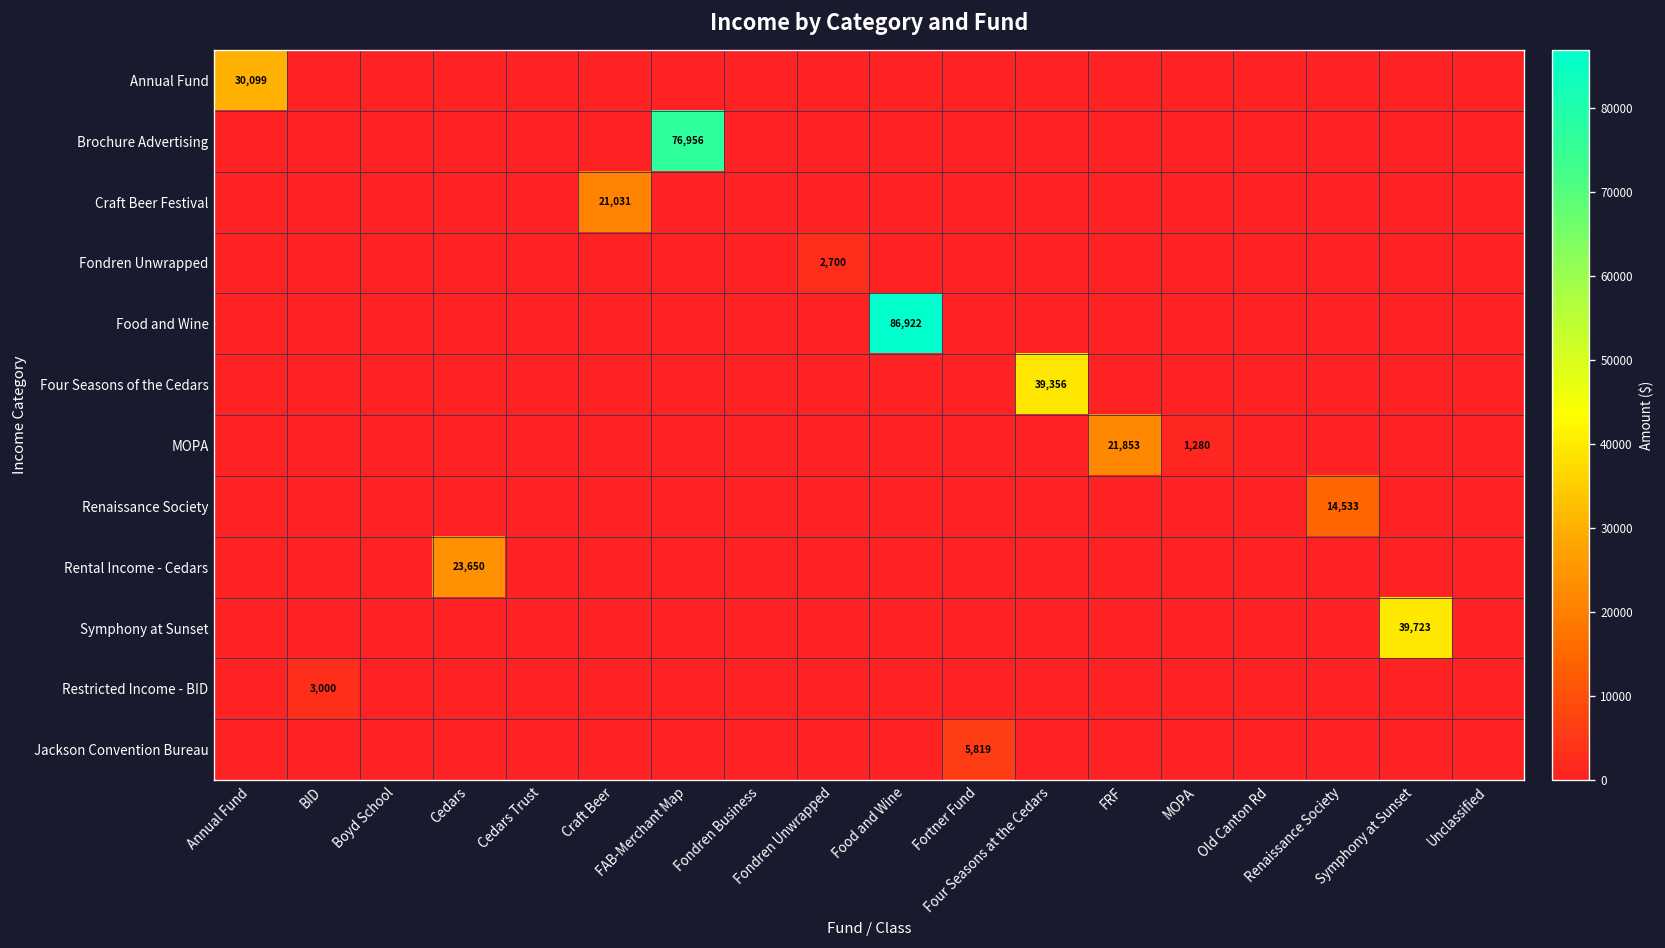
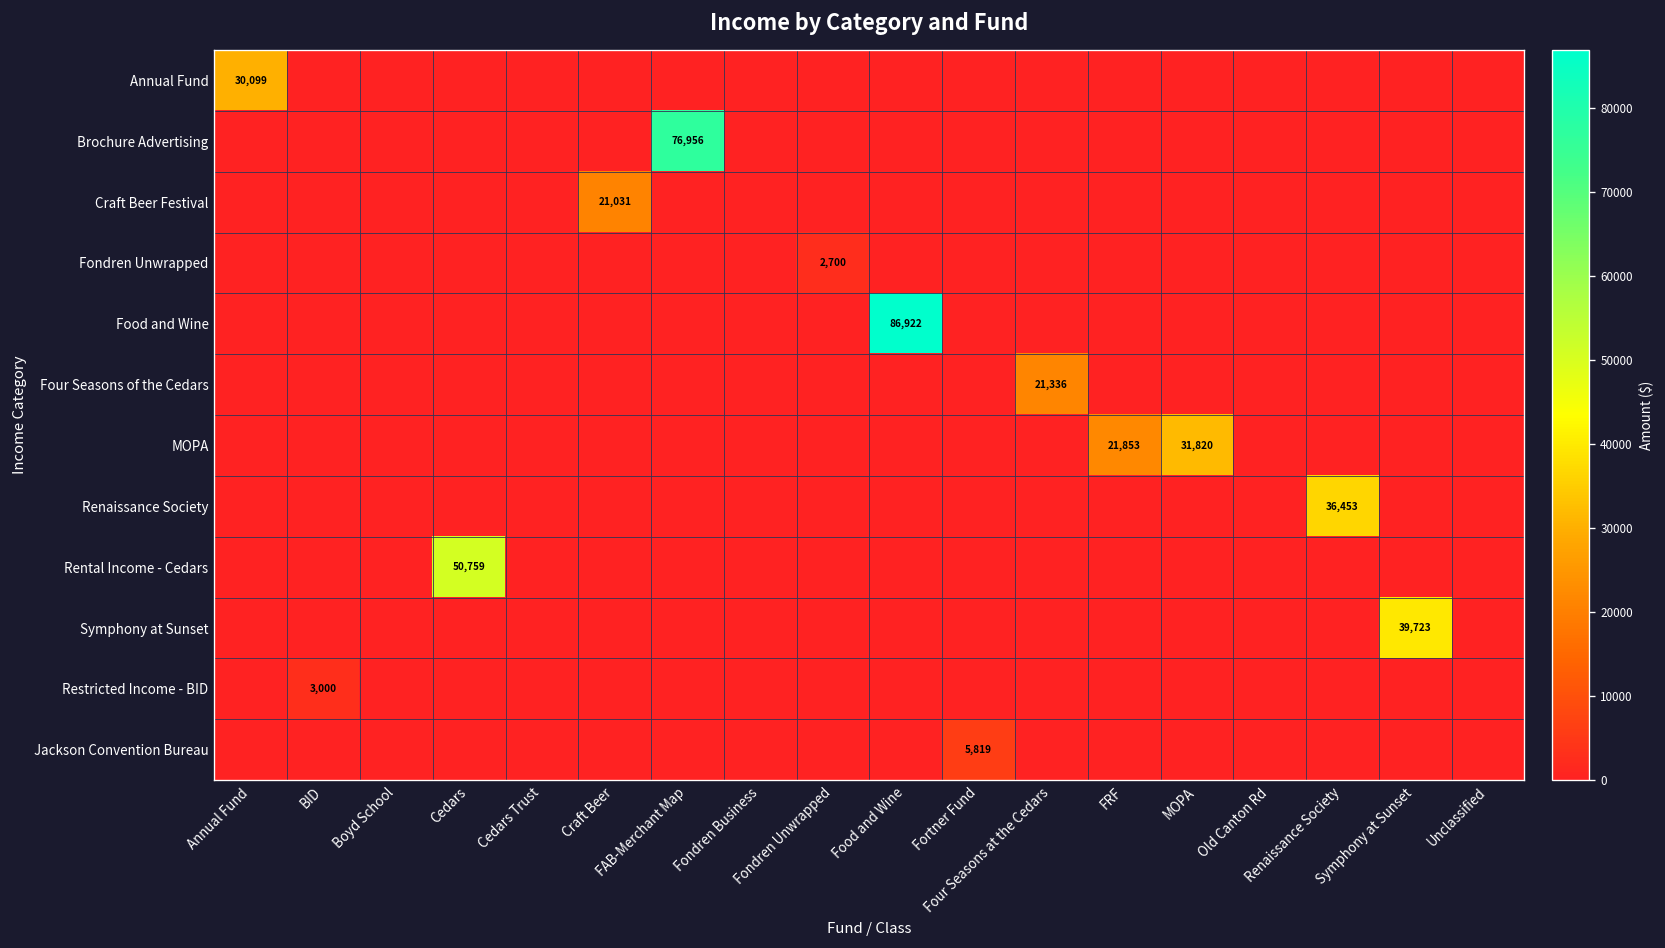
  {
    "Annual Fund": {
      "Annual Fund": "30,099"
    },
    "Brochure Advertising": {
      "FAB-Merchant Map": "76,956"
    },
    "Craft Beer Festival": {
      "Craft Beer": "21,031"
    },
    "Fondren Unwrapped": {
      "Fondren Unwrapped": "2,700"
    },
    "Food and Wine": {
      "Food and Wine": "86,922"
    },
    "Four Seasons of the Cedars": {
-     "Four Seasons at the Cedars": "39,356"
+     "Four Seasons at the Cedars": "21,336"
    },
    "MOPA": {
      "FRF": "21,853",
-     "MOPA": "1,280"
+     "MOPA": "31,820"
    },
    "Renaissance Society": {
-     "Renaissance Society": "14,533"
+     "Renaissance Society": "36,453"
    },
    "Rental Income - Cedars": {
-     "Cedars": "23,650"
+     "Cedars": "50,759"
    },
    "Symphony at Sunset": {
      "Symphony at Sunset": "39,723"
    },
    "Restricted Income - BID": {
      "BID": "3,000"
    },
    "Jackson Convention Bureau": {
      "Fortner Fund": "5,819"
    }
  }
